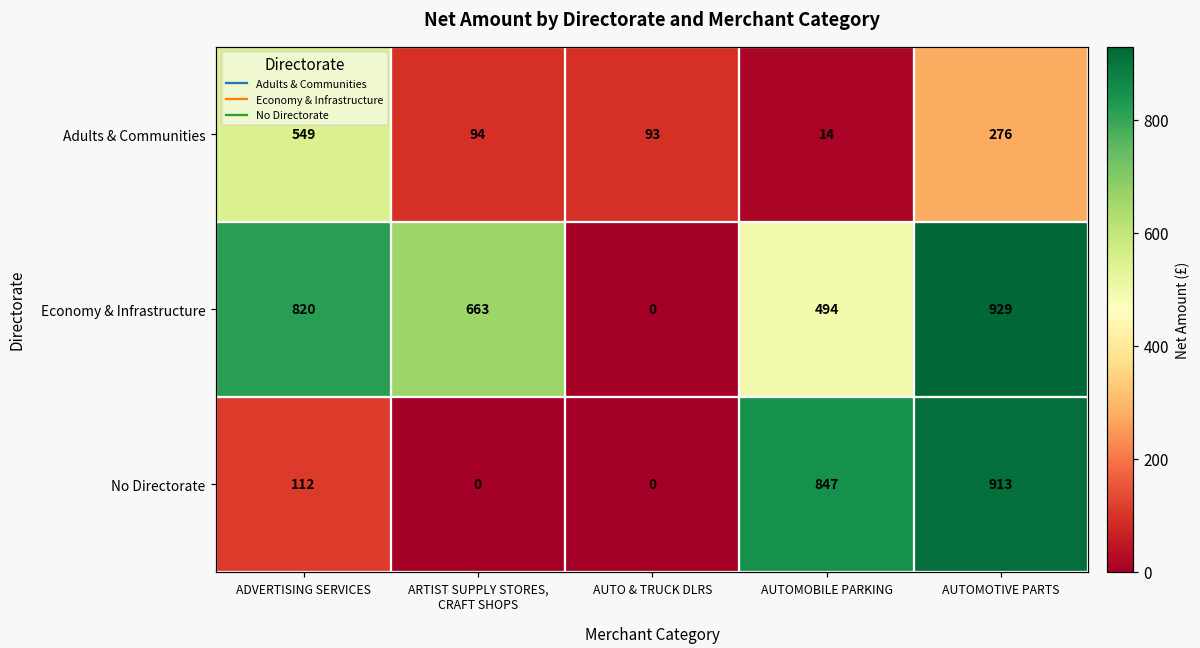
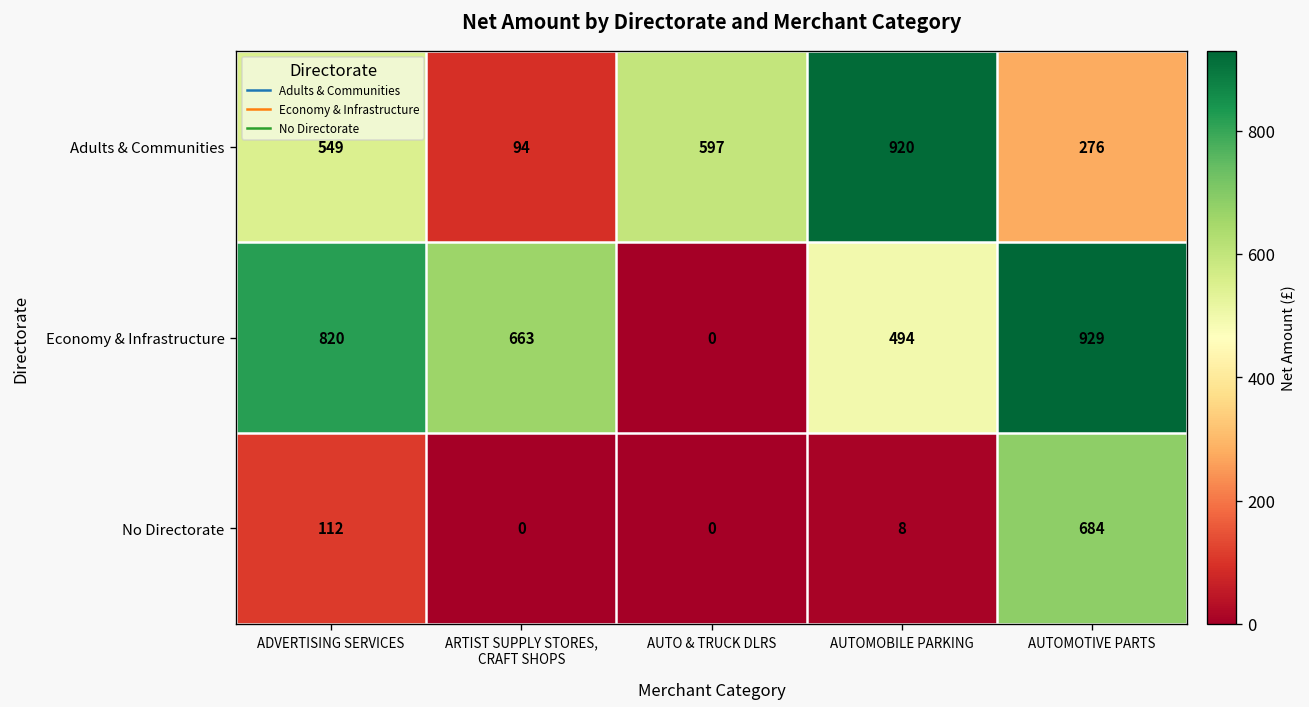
  {
    "Adults & Communities": {
      "ADVERTISING SERVICES": 549,
      "ARTIST SUPPLY STORES, CRAFT SHOPS": 94,
-     "AUTO & TRUCK DLRS": 93,
-     "AUTOMOBILE PARKING": 14,
+     "AUTO & TRUCK DLRS": 597,
+     "AUTOMOBILE PARKING": 920,
      "AUTOMOTIVE PARTS": 276
    },
    "Economy & Infrastructure": {
      "ADVERTISING SERVICES": 820,
      "ARTIST SUPPLY STORES, CRAFT SHOPS": 663,
      "AUTO & TRUCK DLRS": 0,
      "AUTOMOBILE PARKING": 494,
      "AUTOMOTIVE PARTS": 929
    },
    "No Directorate": {
      "ADVERTISING SERVICES": 112,
      "ARTIST SUPPLY STORES, CRAFT SHOPS": 0,
      "AUTO & TRUCK DLRS": 0,
-     "AUTOMOBILE PARKING": 847,
-     "AUTOMOTIVE PARTS": 913
+     "AUTOMOBILE PARKING": 8,
+     "AUTOMOTIVE PARTS": 684
    }
  }
